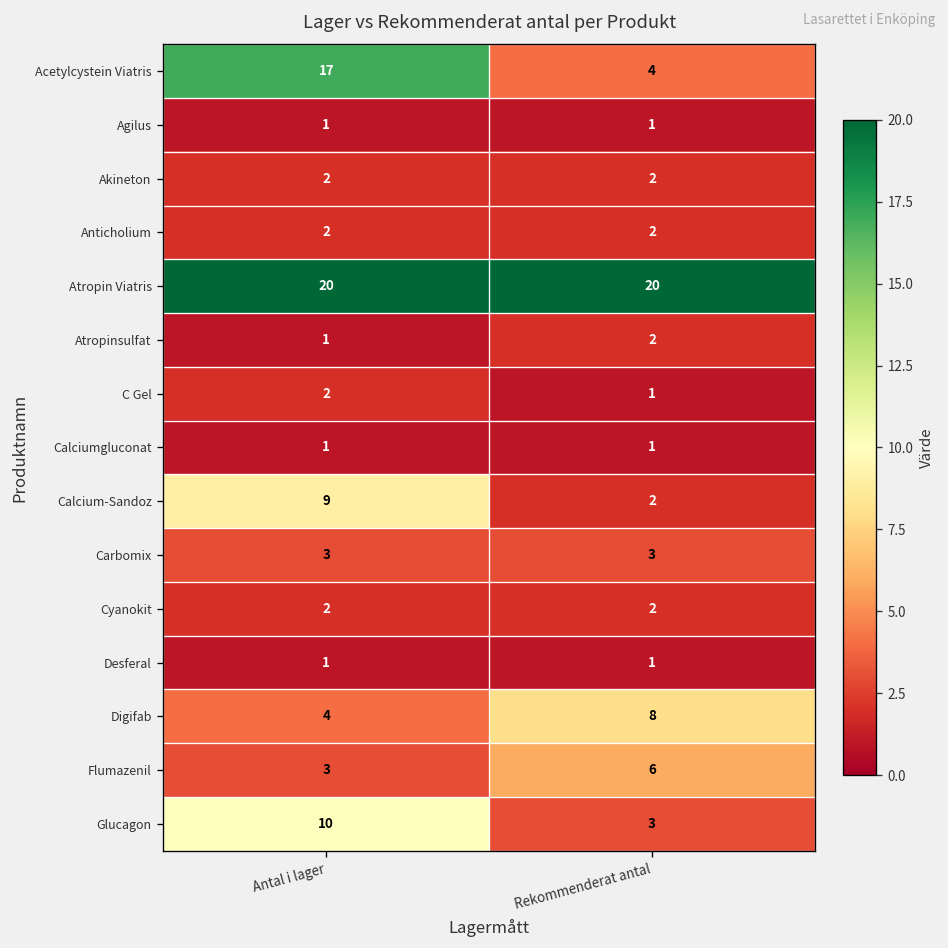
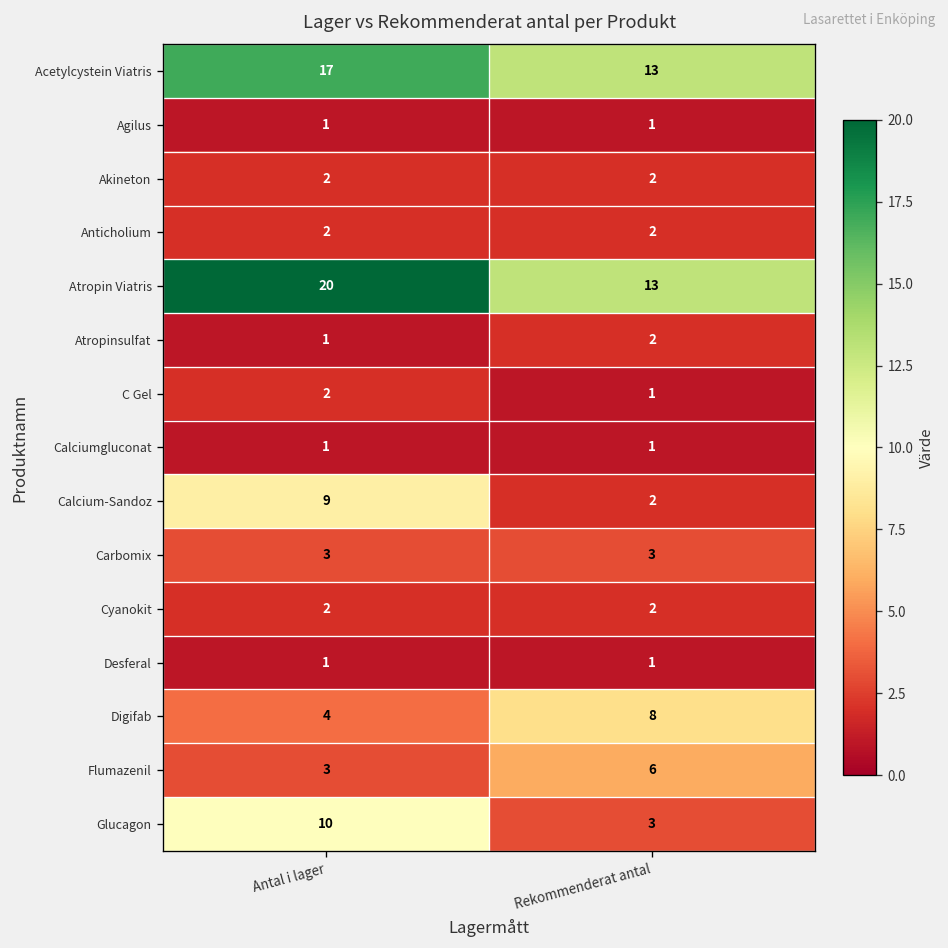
  {
    "Acetylcystein Viatris": {
      "Antal i lager": 17,
-     "Rekommenderat antal": 4
+     "Rekommenderat antal": 13
    },
    "Agilus": {
      "Antal i lager": 1,
      "Rekommenderat antal": 1
    },
    "Akineton": {
      "Antal i lager": 2,
      "Rekommenderat antal": 2
    },
    "Anticholium": {
      "Antal i lager": 2,
      "Rekommenderat antal": 2
    },
    "Atropin Viatris": {
      "Antal i lager": 20,
-     "Rekommenderat antal": 20
+     "Rekommenderat antal": 13
    },
    "Atropinsulfat": {
      "Antal i lager": 1,
      "Rekommenderat antal": 2
    },
    "C Gel": {
      "Antal i lager": 2,
      "Rekommenderat antal": 1
    },
    "Calciumgluconat": {
      "Antal i lager": 1,
      "Rekommenderat antal": 1
    },
    "Calcium-Sandoz": {
      "Antal i lager": 9,
      "Rekommenderat antal": 2
    },
    "Carbomix": {
      "Antal i lager": 3,
      "Rekommenderat antal": 3
    },
    "Cyanokit": {
      "Antal i lager": 2,
      "Rekommenderat antal": 2
    },
    "Desferal": {
      "Antal i lager": 1,
      "Rekommenderat antal": 1
    },
    "Digifab": {
      "Antal i lager": 4,
      "Rekommenderat antal": 8
    },
    "Flumazenil": {
      "Antal i lager": 3,
      "Rekommenderat antal": 6
    },
    "Glucagon": {
      "Antal i lager": 10,
      "Rekommenderat antal": 3
    }
  }
